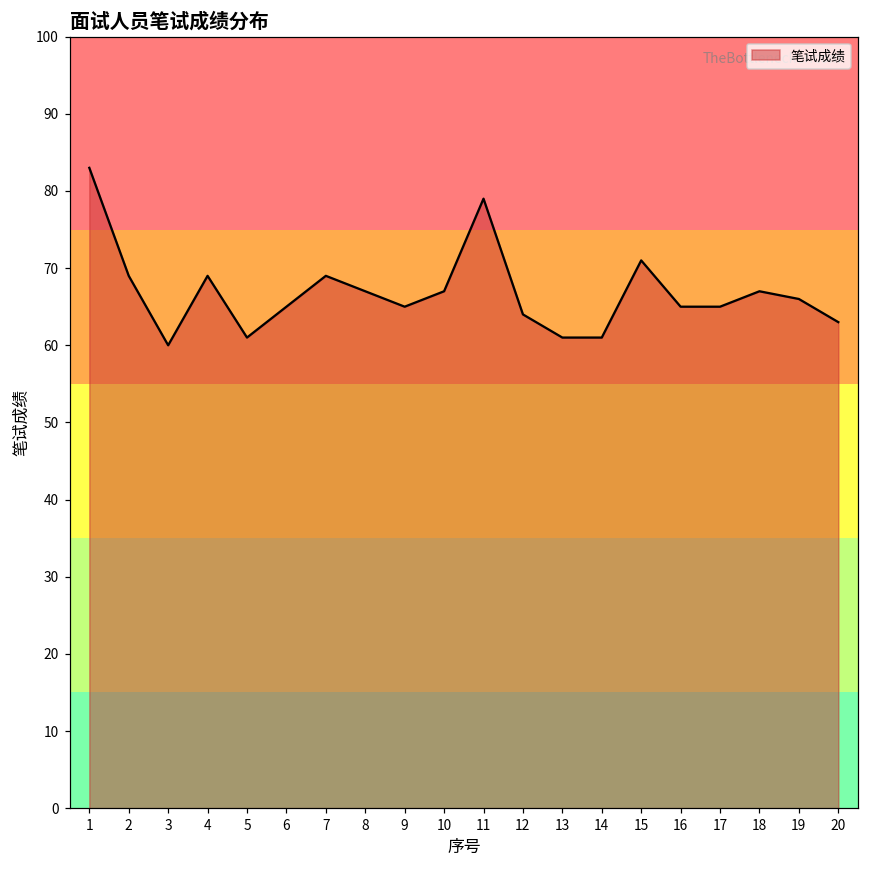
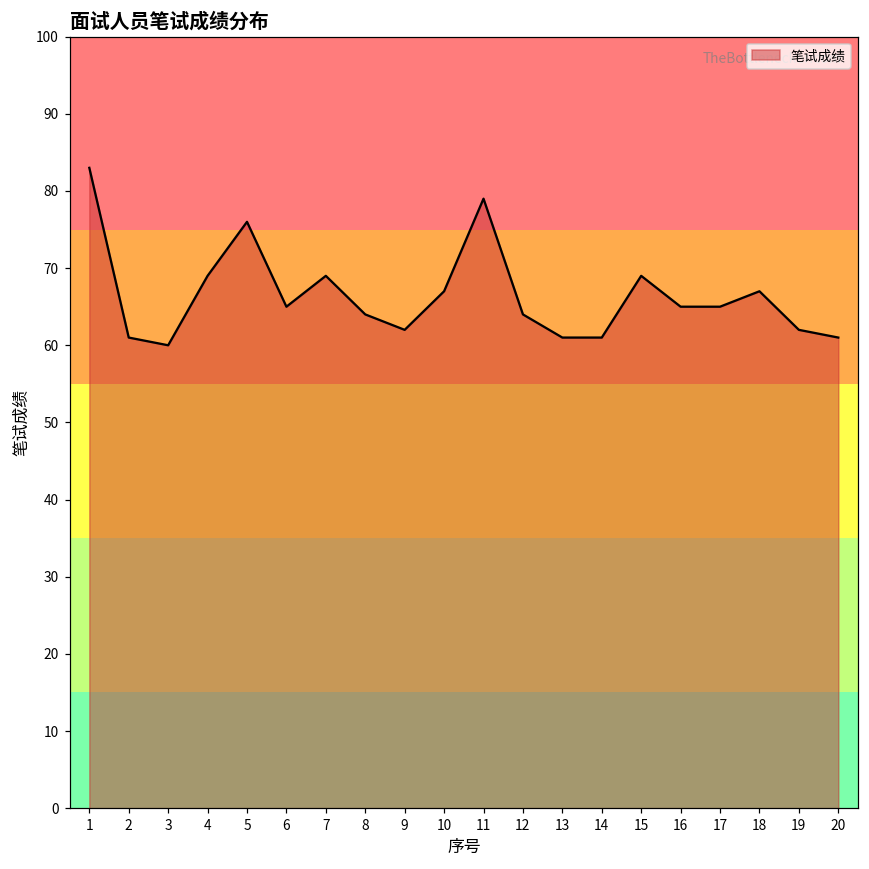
  {
    "1": 83,
-   "2": 69,
+   "2": 61,
    "3": 60,
    "4": 69,
-   "5": 61,
+   "5": 76,
    "6": 65,
    "7": 69,
-   "8": 67,
-   "9": 65,
+   "8": 64,
+   "9": 62,
    "10": 67,
    "11": 79,
    "12": 64,
    "13": 61,
    "14": 61,
-   "15": 71,
+   "15": 69,
    "16": 65,
    "17": 65,
    "18": 67,
-   "19": 66,
-   "20": 63
+   "19": 62,
+   "20": 61
  }
